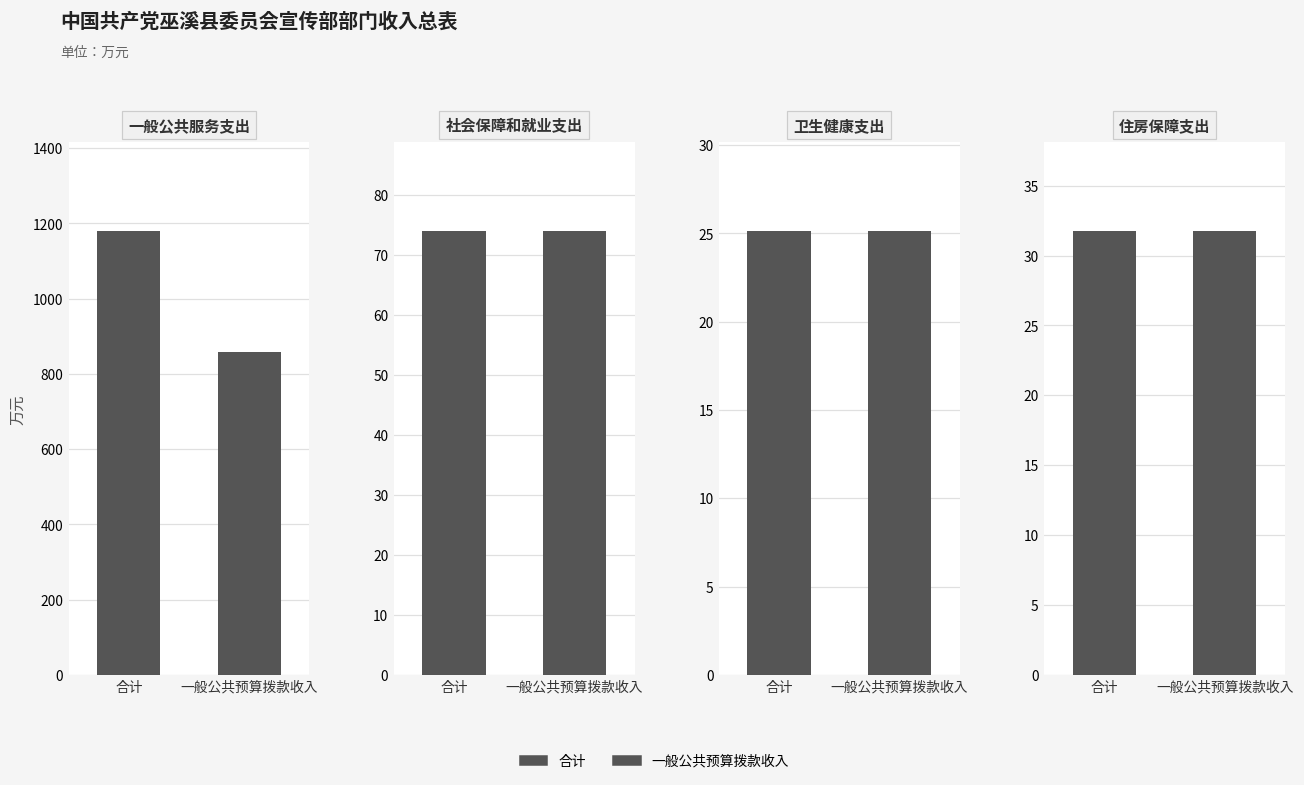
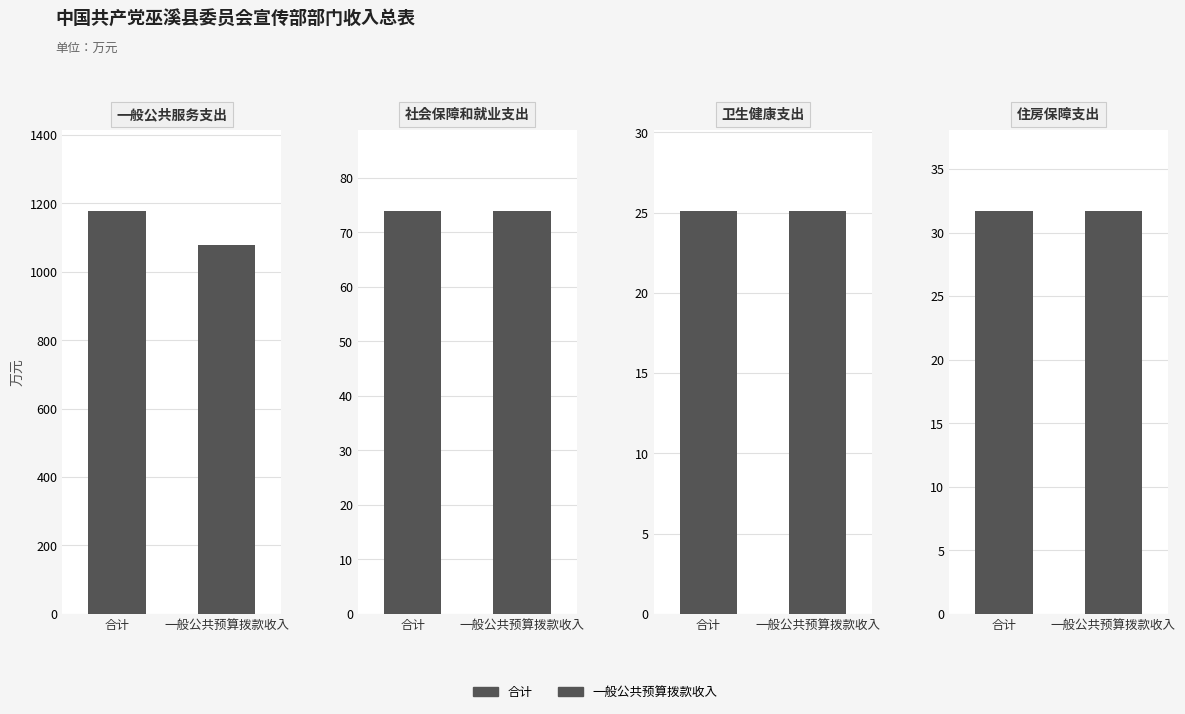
  {
    "一般公共服务支出": {
      "合计": 1180,
-     "一般公共预算拨款收入": 860
+     "一般公共预算拨款收入": 1080
    },
    "社会保障和就业支出": {
      "合计": 74,
      "一般公共预算拨款收入": 74
    },
    "卫生健康支出": {
      "合计": 25.1,
      "一般公共预算拨款收入": 25.1
    },
    "住房保障支出": {
      "合计": 31.7,
      "一般公共预算拨款收入": 31.7
    }
  }
